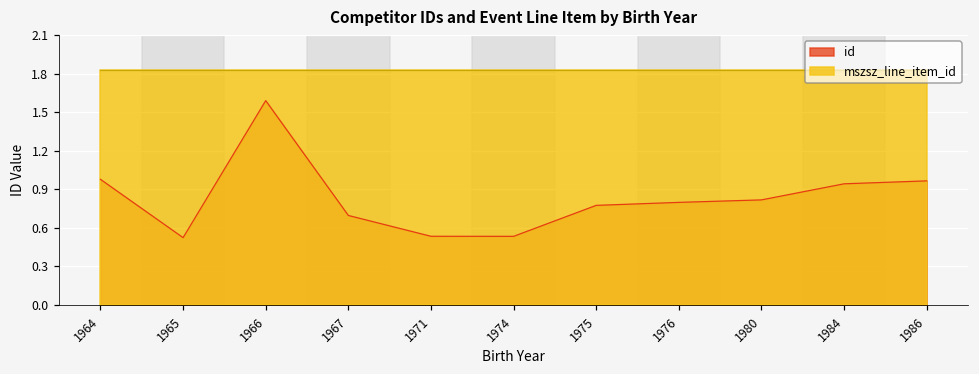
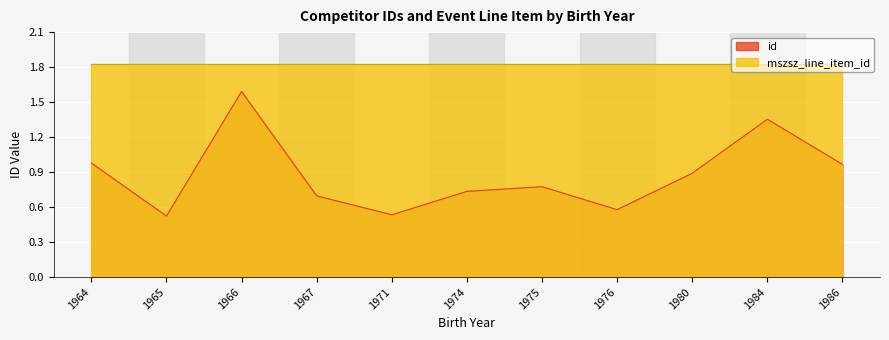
  {
    "id": {
      "1964": 0.97,
      "1965": 0.52,
      "1966": 1.58,
      "1967": 0.69,
      "1971": 0.53,
-     "1974": 0.53,
+     "1974": 0.73,
      "1975": 0.77,
-     "1976": 0.79,
-     "1980": 0.81,
-     "1984": 0.94,
+     "1976": 0.58,
+     "1980": 0.89,
+     "1984": 1.35,
      "1986": 0.96
    },
    "mszsz_line_item_id": {
      "1964": 1.82,
      "1965": 1.82,
      "1966": 1.82,
      "1967": 1.82,
      "1971": 1.82,
      "1974": 1.82,
      "1975": 1.82,
      "1976": 1.82,
      "1980": 1.82
    }
  }
